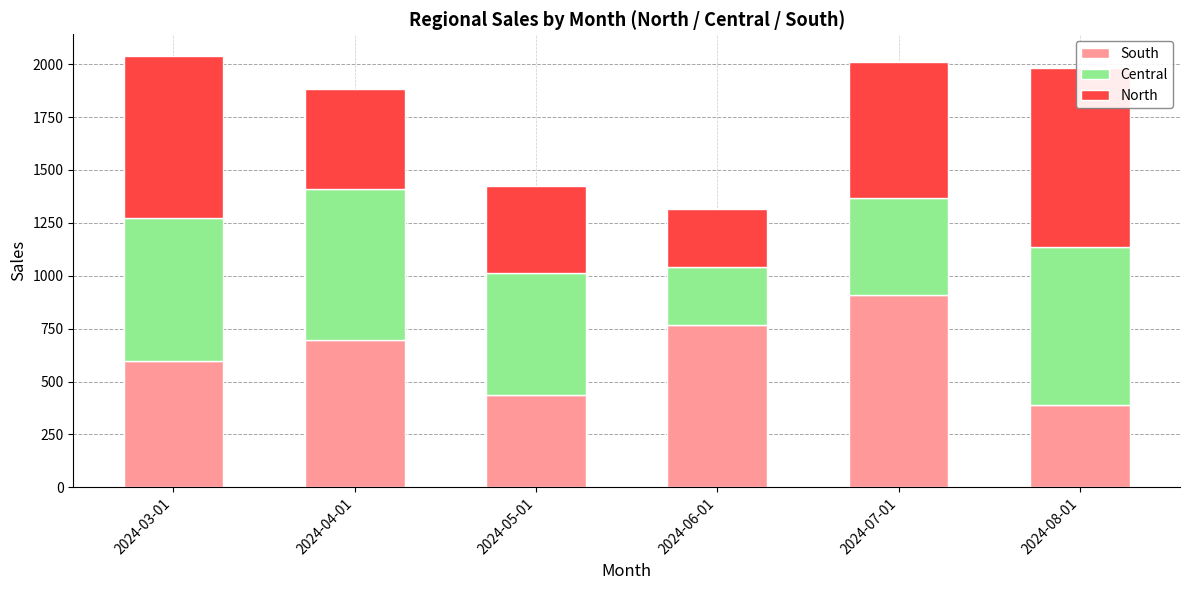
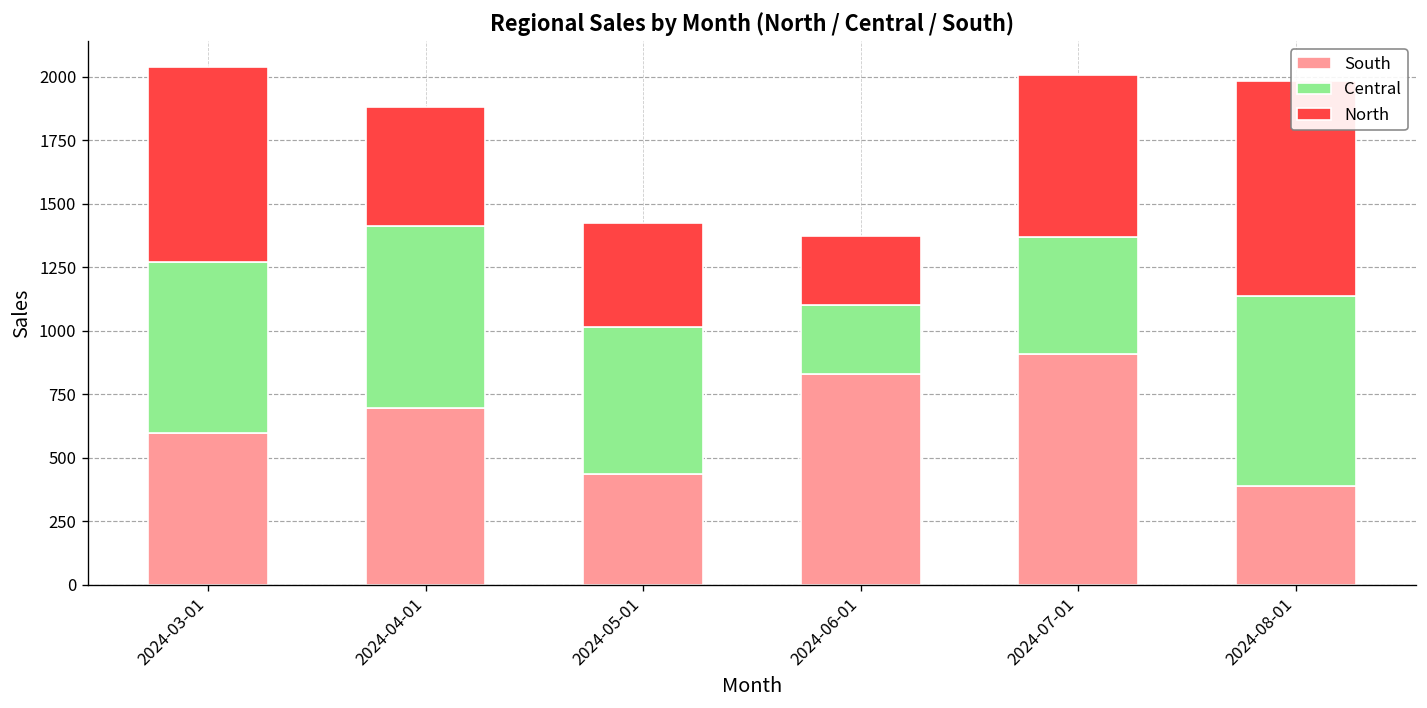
  {
    "South": {
      "2024-03-01": 600,
      "2024-04-01": 700,
      "2024-05-01": 440,
-     "2024-06-01": 770,
+     "2024-06-01": 830,
      "2024-07-01": 910,
      "2024-08-01": 390
    },
    "Central": {
      "2024-03-01": 670,
      "2024-04-01": 720,
      "2024-05-01": 580,
      "2024-06-01": 270,
      "2024-07-01": 460,
      "2024-08-01": 750
    },
    "North": {
      "2024-03-01": 770,
      "2024-04-01": 470,
      "2024-05-01": 410,
      "2024-06-01": 270,
      "2024-07-01": 640
    }
  }
